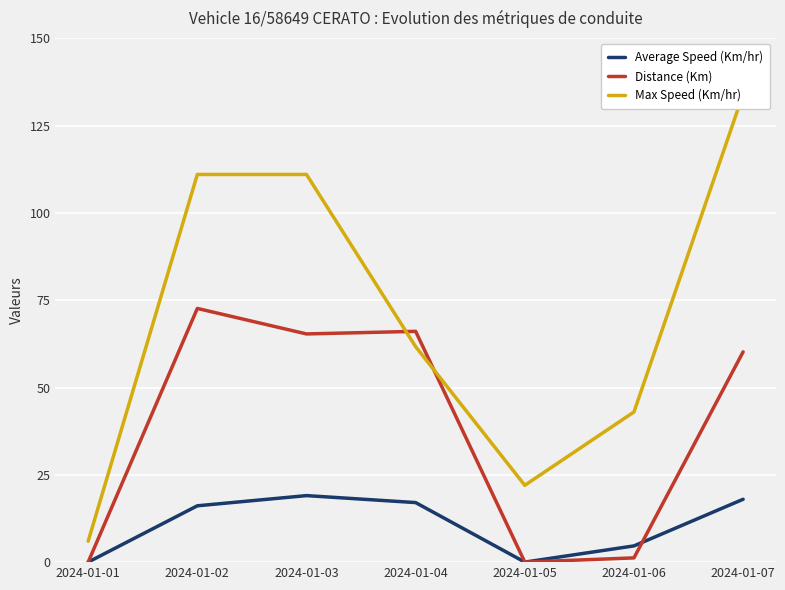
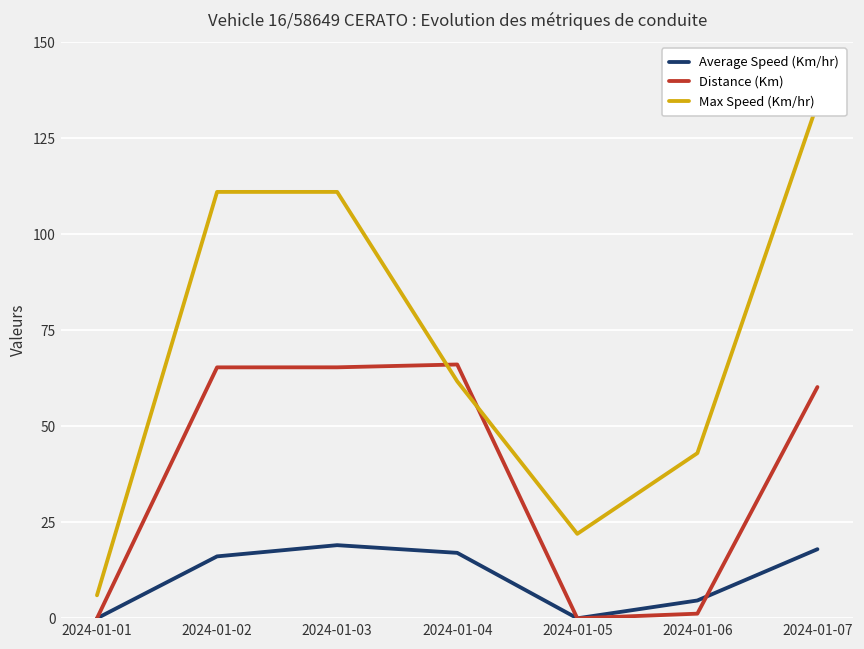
  {
    "Average Speed (Km/hr)": {
      "2024-01-02": 16,
      "2024-01-03": 19,
      "2024-01-04": 17,
      "2024-01-06": 5,
      "2024-01-07": 18
    },
    "Distance (Km)": {
-     "2024-01-02": 73,
+     "2024-01-02": 65,
      "2024-01-03": 65,
      "2024-01-04": 66,
      "2024-01-06": 1,
      "2024-01-07": 60
    },
    "Max Speed (Km/hr)": {
      "2024-01-01": 6,
      "2024-01-02": 111,
      "2024-01-03": 111,
      "2024-01-04": 62,
      "2024-01-05": 22,
      "2024-01-06": 43
    }
  }
